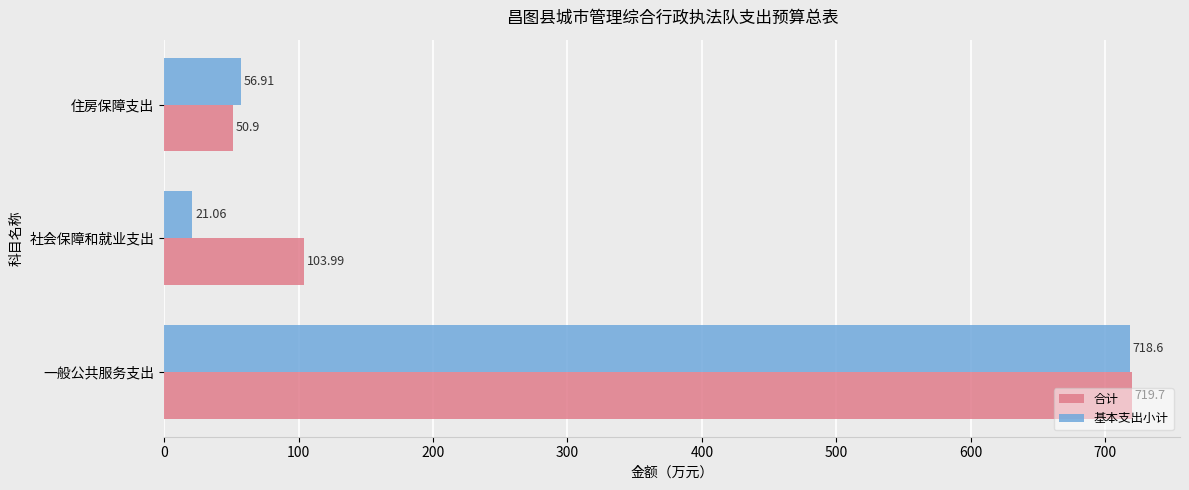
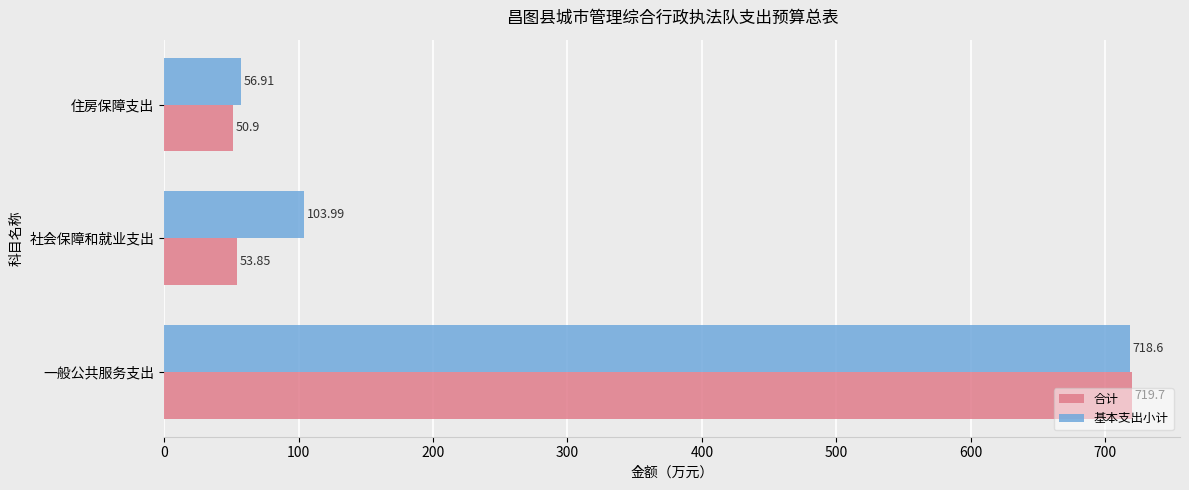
  {
    "合计": {
      "住房保障支出": 50.9,
-     "社会保障和就业支出": 103.99
+     "社会保障和就业支出": 53.85
    },
    "基本支出小计": {
      "住房保障支出": 56.91,
-     "社会保障和就业支出": 21.06,
+     "社会保障和就业支出": 103.99,
      "一般公共服务支出": 718.6
    }
  }
